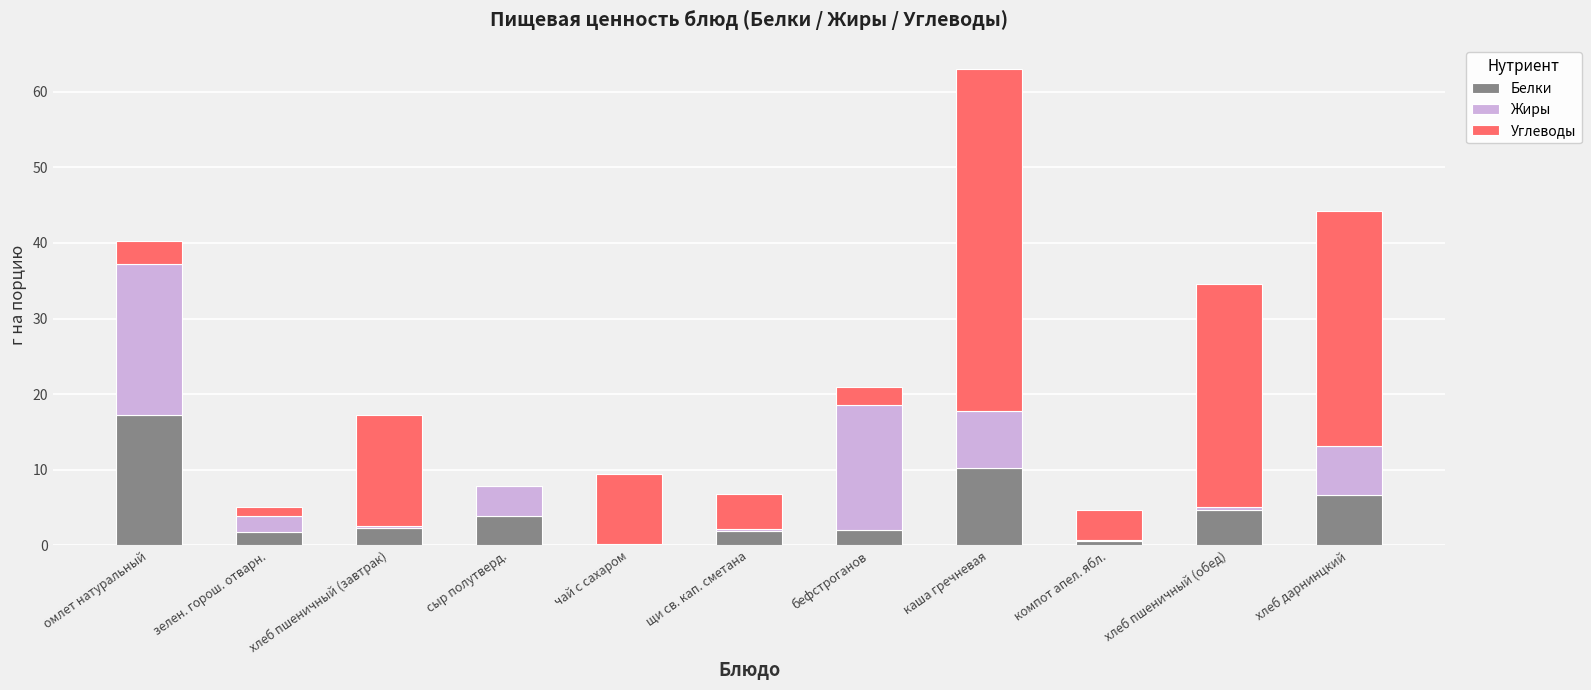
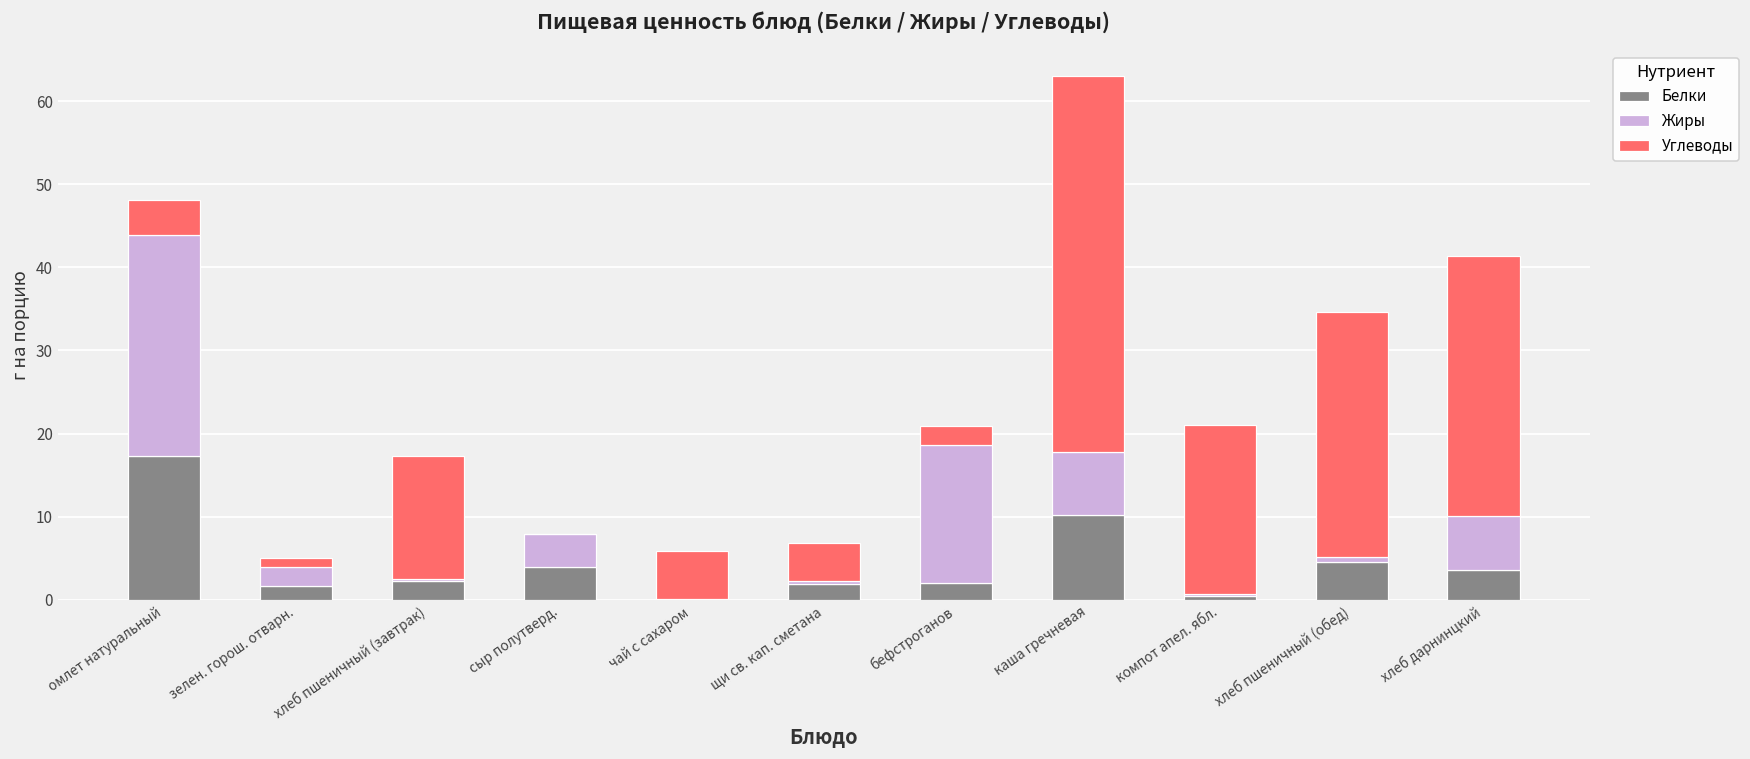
  {
    "Белки": {
      "омлет натуральный": 17,
      "зелен. горош. отварн.": 2,
      "хлеб пшеничный (завтрак)": 2,
      "сыр полутверд.": 4,
      "щи св. кап. сметана": 2,
      "бефстроганов": 2,
      "каша гречневая": 10,
      "компот апел. ябл.": 1,
      "хлеб пшеничный (обед)": 5,
-     "хлеб дарнинцкий": 7
+     "хлеб дарнинцкий": 4
    },
    "Жиры": {
-     "омлет натуральный": 20,
+     "омлет натуральный": 27,
      "зелен. горош. отварн.": 2,
      "сыр полутверд.": 4,
      "чай с сахаром": 0,
      "бефстроганов": 17,
      "каша гречневая": 8,
      "хлеб пшеничный (обед)": 1,
      "хлеб дарнинцкий": 7
    },
    "Углеводы": {
-     "омлет натуральный": 3,
+     "омлет натуральный": 4,
      "зелен. горош. отварн.": 1,
      "хлеб пшеничный (завтрак)": 15,
      "сыр полутверд.": 0,
-     "чай с сахаром": 9,
+     "чай с сахаром": 6,
      "щи св. кап. сметана": 5,
      "бефстроганов": 2,
      "каша гречневая": 45,
-     "компот апел. ябл.": 4,
+     "компот апел. ябл.": 20,
      "хлеб пшеничный (обед)": 30,
      "хлеб дарнинцкий": 31
    }
  }
